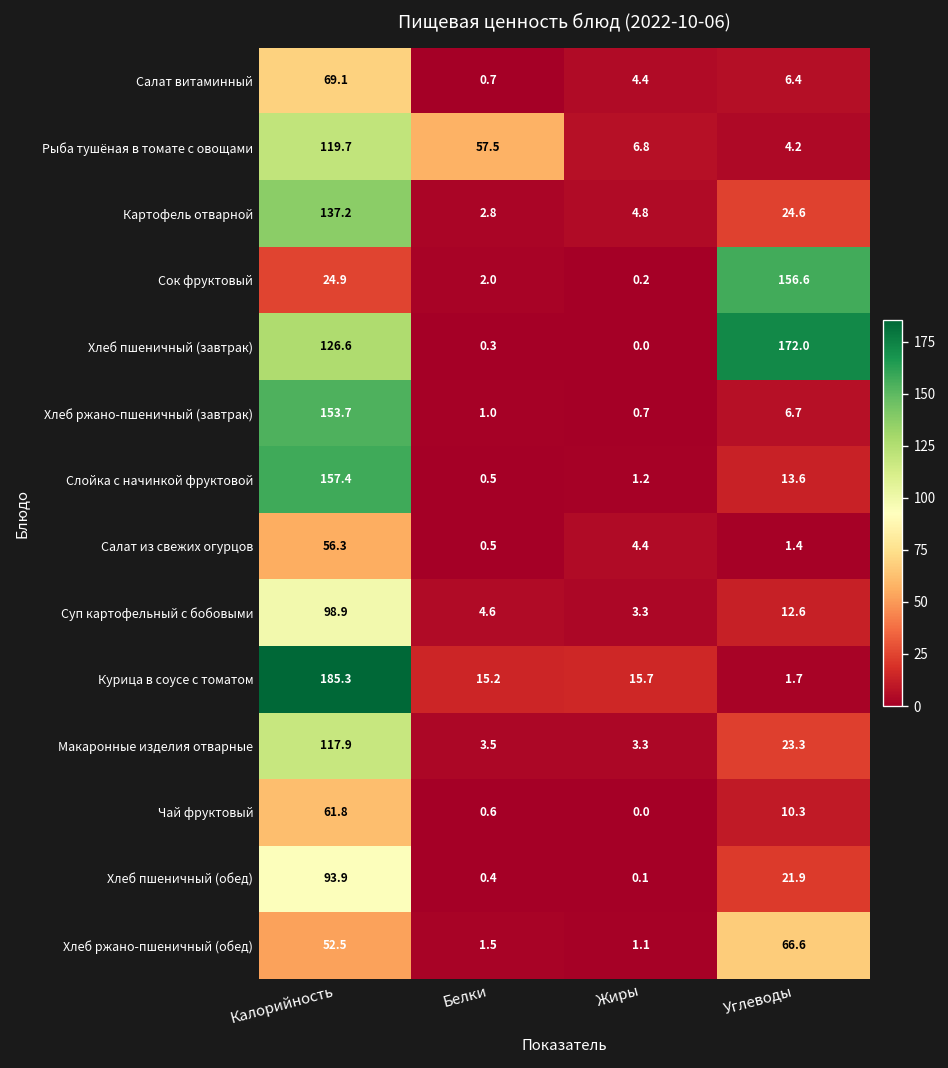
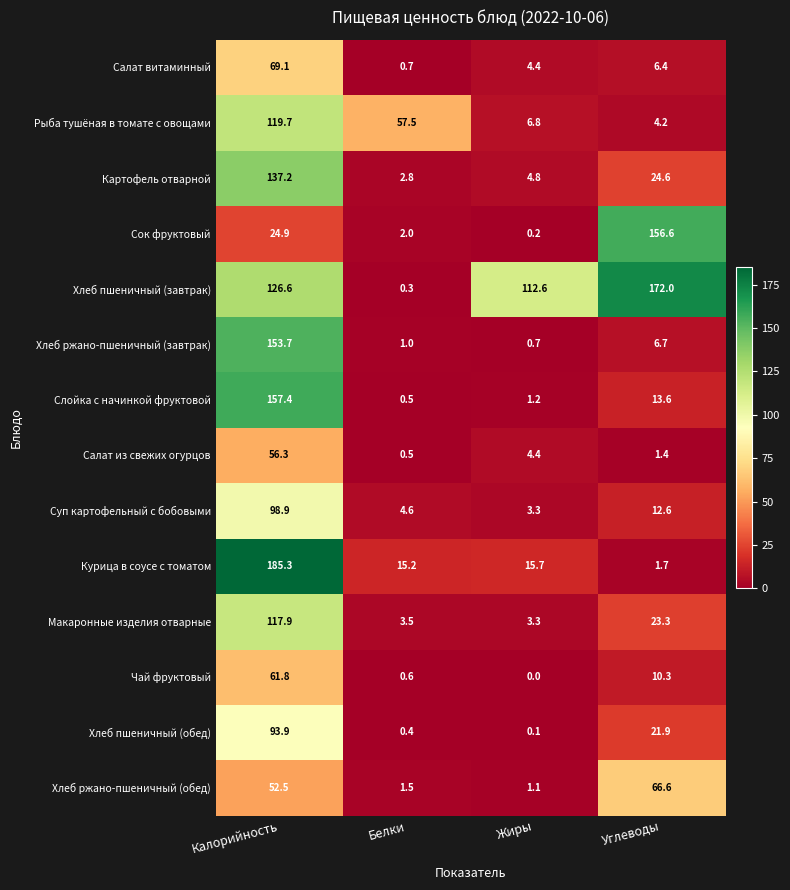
  {
    "Салат витаминный": {
      "Калорийность": 69.1,
      "Белки": 0.7,
      "Жиры": 4.4,
      "Углеводы": 6.4
    },
    "Рыба тушёная в томате с овощами": {
      "Калорийность": 119.7,
      "Белки": 57.5,
      "Жиры": 6.8,
      "Углеводы": 4.2
    },
    "Картофель отварной": {
      "Калорийность": 137.2,
      "Белки": 2.8,
      "Жиры": 4.8,
      "Углеводы": 24.6
    },
    "Сок фруктовый": {
      "Калорийность": 24.9,
      "Белки": 2.0,
      "Жиры": 0.2,
      "Углеводы": 156.6
    },
    "Хлеб пшеничный (завтрак)": {
      "Калорийность": 126.6,
      "Белки": 0.3,
-     "Жиры": 0.0,
+     "Жиры": 112.6,
      "Углеводы": 172.0
    },
    "Хлеб ржано-пшеничный (завтрак)": {
      "Калорийность": 153.7,
      "Белки": 1.0,
      "Жиры": 0.7,
      "Углеводы": 6.7
    },
    "Слойка с начинкой фруктовой": {
      "Калорийность": 157.4,
      "Белки": 0.5,
      "Жиры": 1.2,
      "Углеводы": 13.6
    },
    "Салат из свежих огурцов": {
      "Калорийность": 56.3,
      "Белки": 0.5,
      "Жиры": 4.4,
      "Углеводы": 1.4
    },
    "Суп картофельный с бобовыми": {
      "Калорийность": 98.9,
      "Белки": 4.6,
      "Жиры": 3.3,
      "Углеводы": 12.6
    },
    "Курица в соусе с томатом": {
      "Калорийность": 185.3,
      "Белки": 15.2,
      "Жиры": 15.7,
      "Углеводы": 1.7
    },
    "Макаронные изделия отварные": {
      "Калорийность": 117.9,
      "Белки": 3.5,
      "Жиры": 3.3,
      "Углеводы": 23.3
    },
    "Чай фруктовый": {
      "Калорийность": 61.8,
      "Белки": 0.6,
      "Жиры": 0.0,
      "Углеводы": 10.3
    },
    "Хлеб пшеничный (обед)": {
      "Калорийность": 93.9,
      "Белки": 0.4,
      "Жиры": 0.1,
      "Углеводы": 21.9
    },
    "Хлеб ржано-пшеничный (обед)": {
      "Калорийность": 52.5,
      "Белки": 1.5,
      "Жиры": 1.1,
      "Углеводы": 66.6
    }
  }
